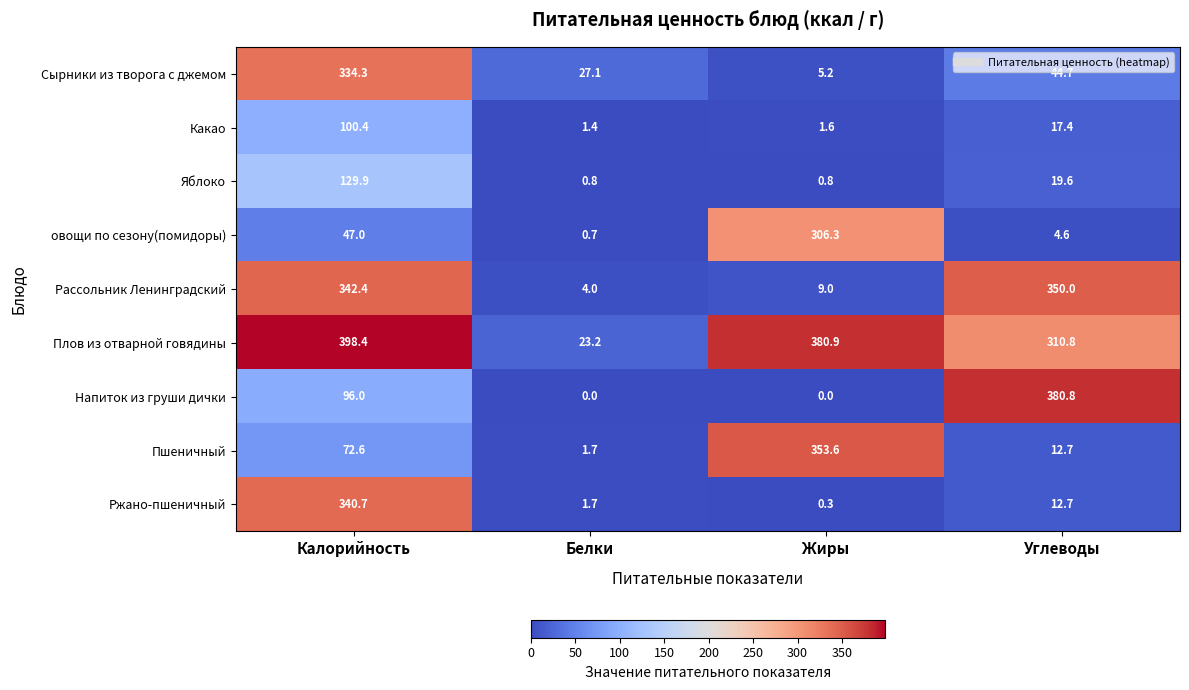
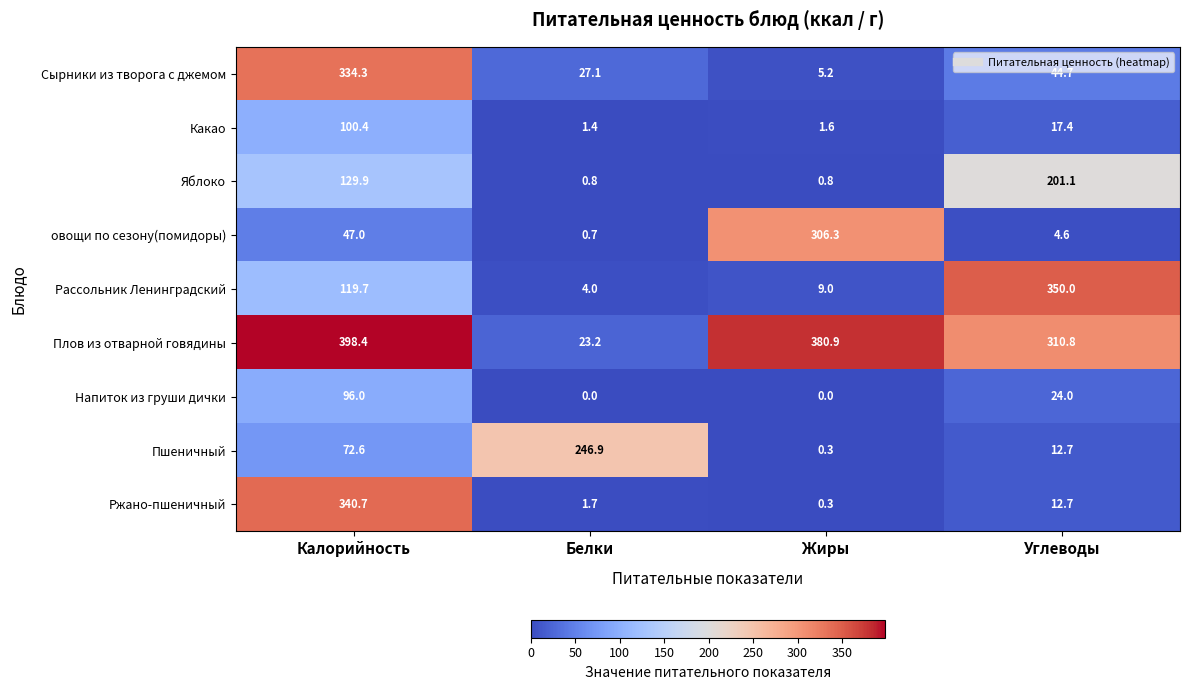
  {
    "Сырники из творога с джемом": {
      "Калорийность": 334.3,
      "Белки": 27.1,
      "Жиры": 5.2
    },
    "Какао": {
      "Калорийность": 100.4,
      "Белки": 1.4,
      "Жиры": 1.6,
      "Углеводы": 17.4
    },
    "Яблоко": {
      "Калорийность": 129.9,
      "Белки": 0.8,
      "Жиры": 0.8,
-     "Углеводы": 19.6
+     "Углеводы": 201.1
    },
    "овощи по сезону(помидоры)": {
      "Калорийность": 47.0,
      "Белки": 0.7,
      "Жиры": 306.3,
      "Углеводы": 4.6
    },
    "Рассольник Ленинградский": {
-     "Калорийность": 342.4,
+     "Калорийность": 119.7,
      "Белки": 4.0,
      "Жиры": 9.0,
      "Углеводы": 350.0
    },
    "Плов из отварной говядины": {
      "Калорийность": 398.4,
      "Белки": 23.2,
      "Жиры": 380.9,
      "Углеводы": 310.8
    },
    "Напиток из груши дички": {
      "Калорийность": 96.0,
      "Белки": 0.0,
      "Жиры": 0.0,
-     "Углеводы": 380.8
+     "Углеводы": 24.0
    },
    "Пшеничный": {
      "Калорийность": 72.6,
-     "Белки": 1.7,
-     "Жиры": 353.6,
+     "Белки": 246.9,
+     "Жиры": 0.3,
      "Углеводы": 12.7
    },
    "Ржано-пшеничный": {
      "Калорийность": 340.7,
      "Белки": 1.7,
      "Жиры": 0.3,
      "Углеводы": 12.7
    }
  }
